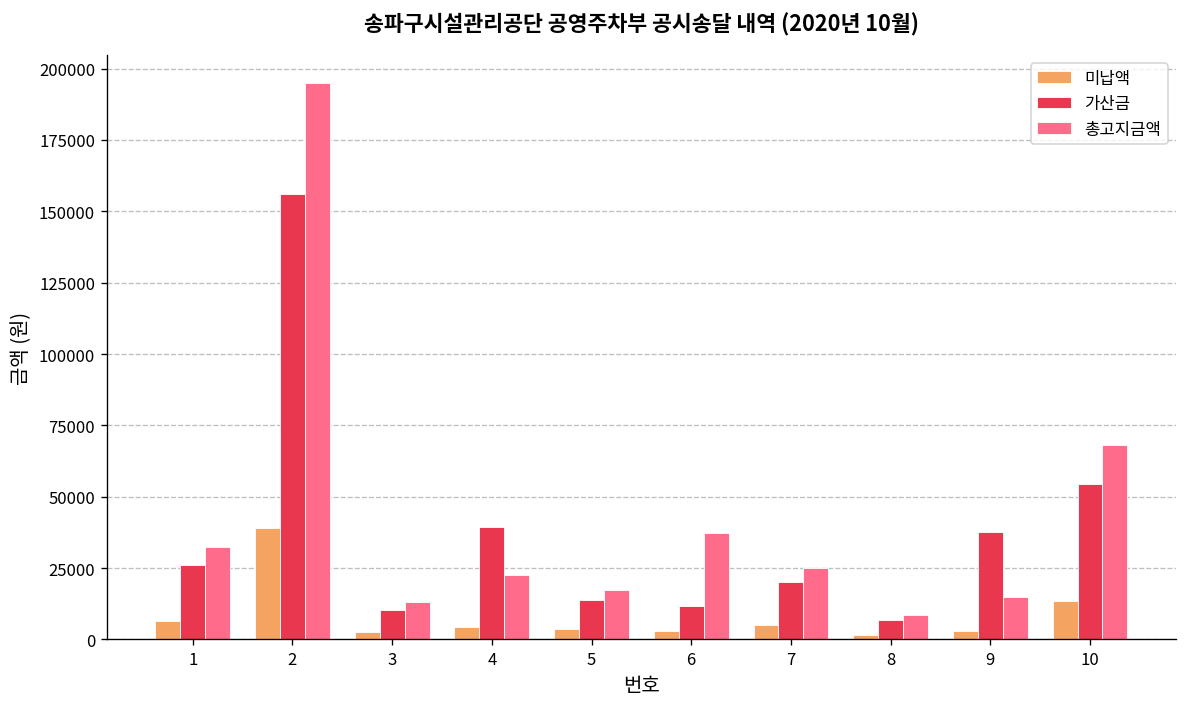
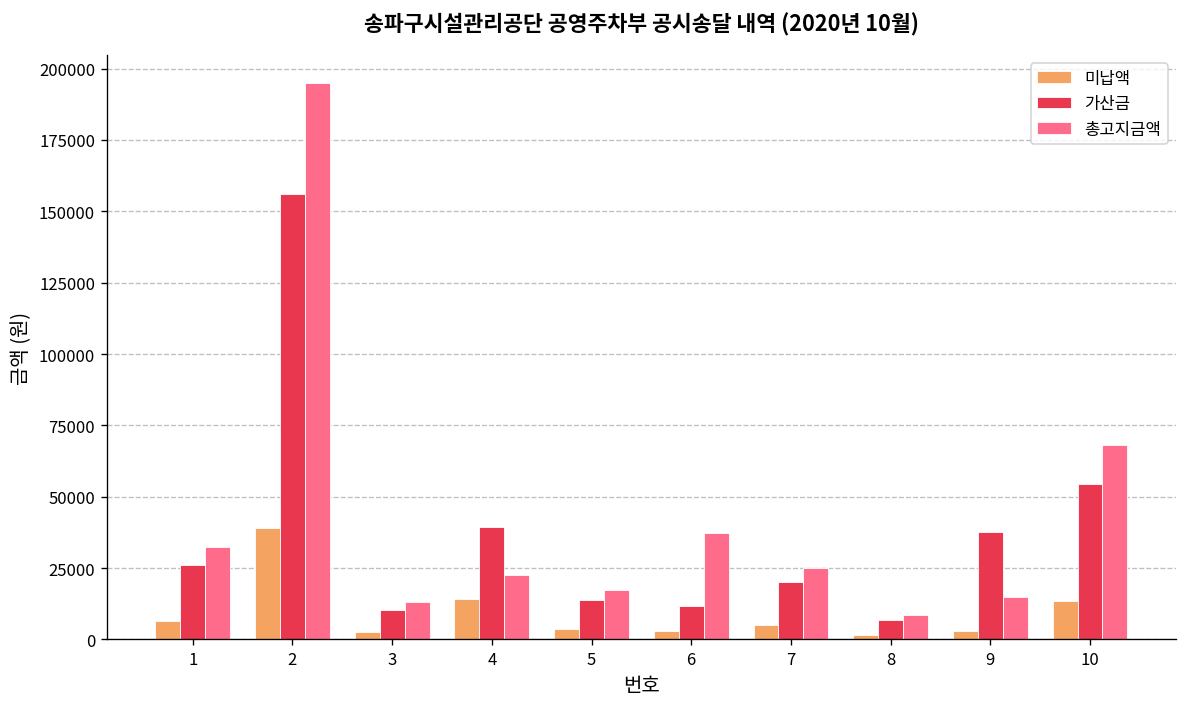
  {
    "미납액": {
      "1": 7000,
      "2": 39000,
      "3": 3000,
-     "4": 5000,
+     "4": 14000,
      "5": 4000,
      "6": 3000,
      "7": 5000,
      "8": 2000,
      "9": 3000,
      "10": 14000
    },
    "가산금": {
      "1": 26000,
      "2": 156000,
      "3": 10000,
      "4": 39000,
      "5": 14000,
      "6": 12000,
      "7": 20000,
      "8": 7000,
      "9": 38000,
      "10": 54000
    },
    "총고지금액": {
      "1": 33000,
      "2": 195000,
      "3": 13000,
      "4": 23000,
      "5": 18000,
      "6": 37000,
      "7": 25000,
      "8": 9000,
      "9": 15000,
      "10": 68000
    }
  }
